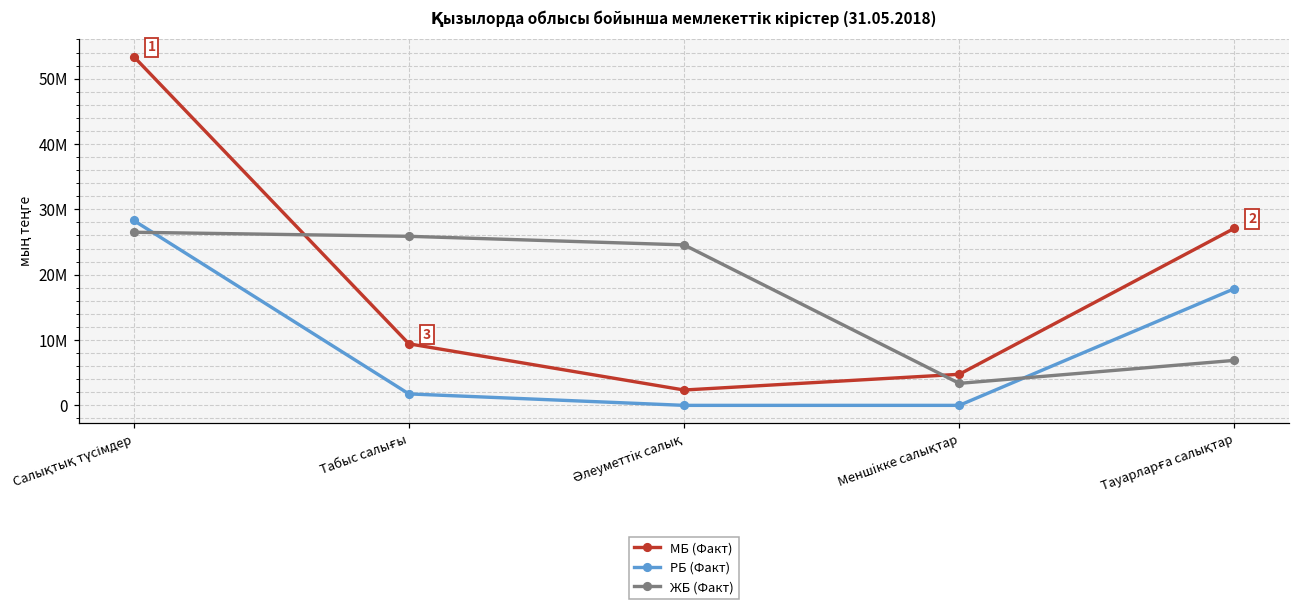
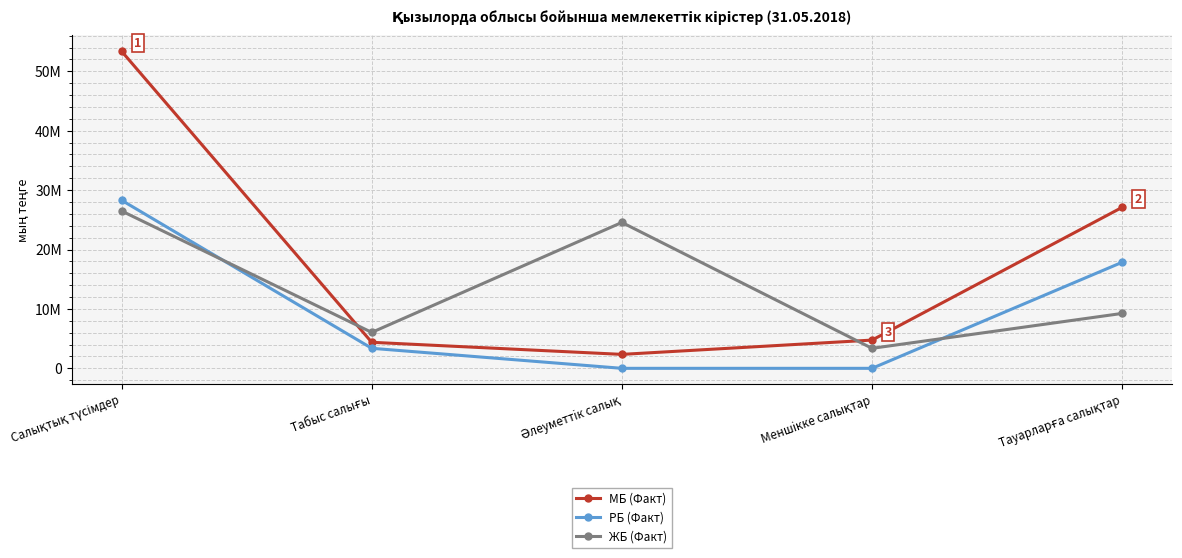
  {
    "МБ (Факт)": {
-     "Табыс салығы": 9000000,
+     "Табыс салығы": 4000000,
      "Әлеуметтiк салық": 2000000,
      "Меншiкке салықтар": 5000000
    },
    "РБ (Факт)": {
      "Салықтық түсімдер": 28000000,
-     "Табыс салығы": 2000000,
+     "Табыс салығы": 3000000,
      "Әлеуметтiк салық": 0,
      "Меншiкке салықтар": 0,
      "Тауарларға салықтар": 18000000
    },
    "ЖБ (Факт)": {
      "Салықтық түсімдер": 26000000,
-     "Табыс салығы": 26000000,
+     "Табыс салығы": 6000000,
      "Әлеуметтiк салық": 25000000,
      "Меншiкке салықтар": 3000000,
-     "Тауарларға салықтар": 7000000
+     "Тауарларға салықтар": 9000000
    }
  }
